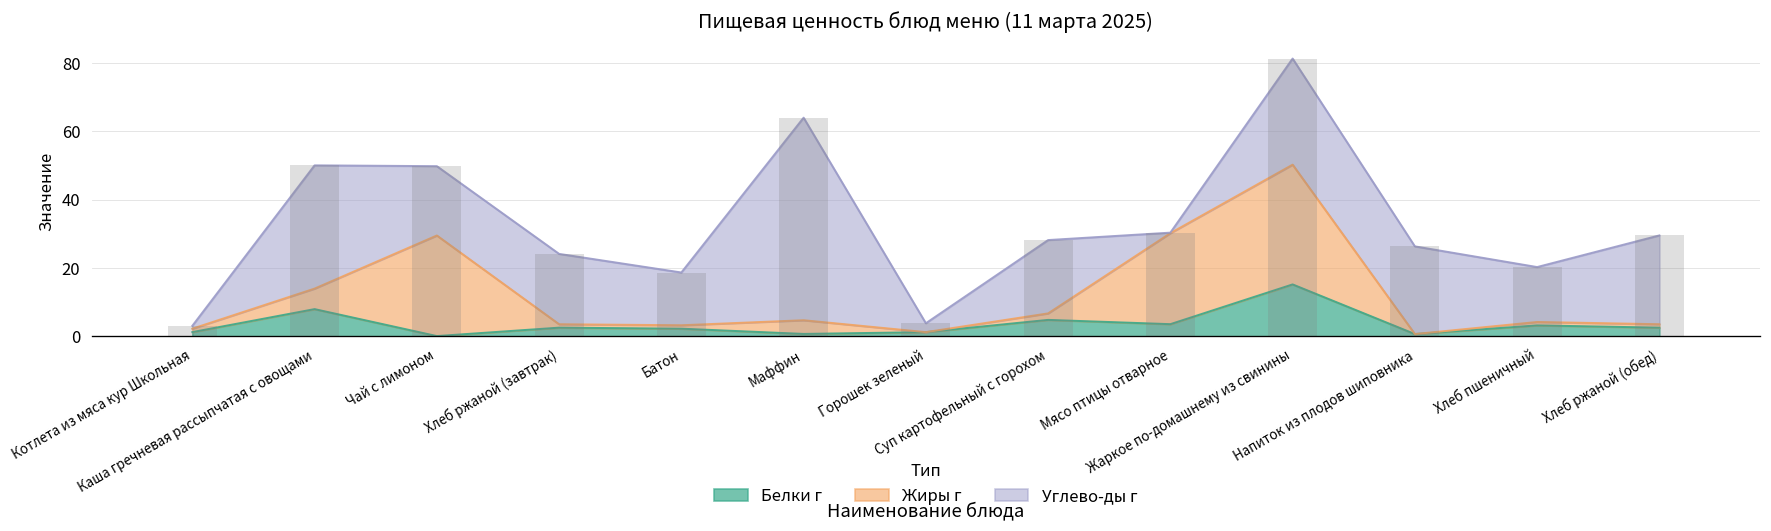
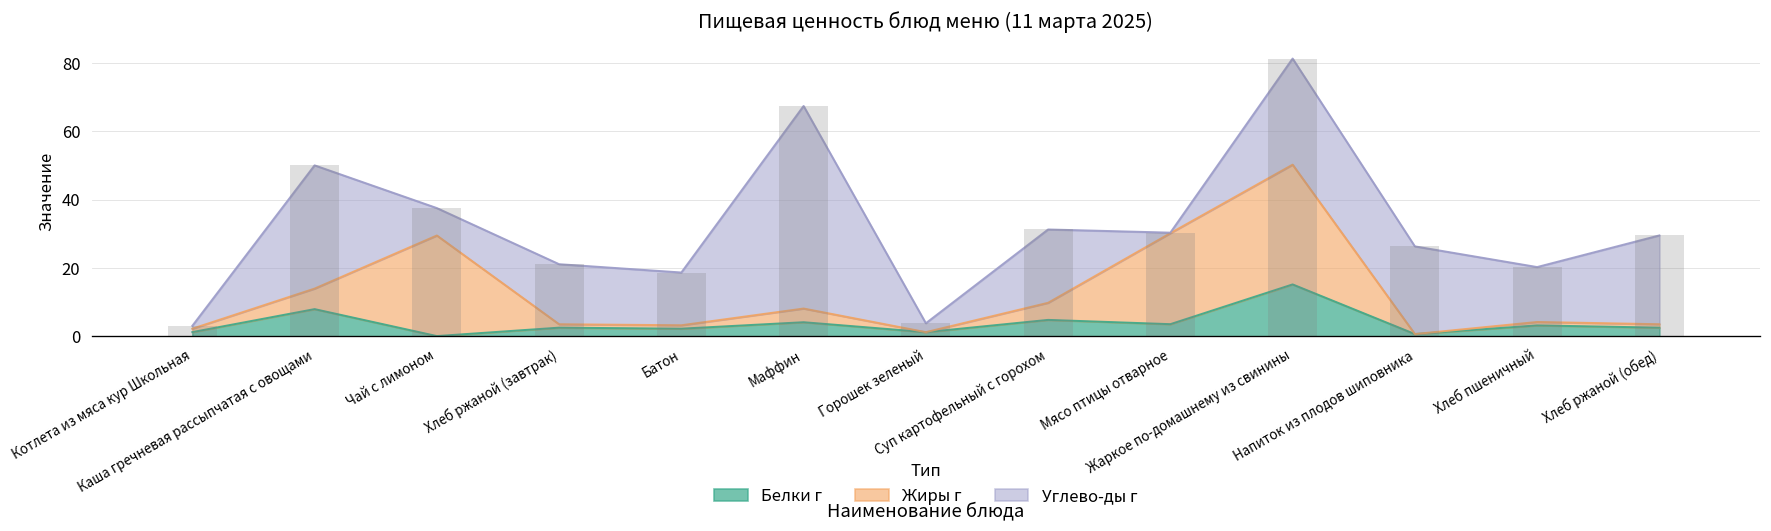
  {
    "Белки г": {
      "Котлета из мяса кур Школьная": 1,
      "Каша гречневая рассыпчатая с овощами": 8,
      "Чай с лимоном": 0,
      "Хлеб ржаной (завтрак)": 3,
      "Батон": 2,
-     "Маффин": 1,
+     "Маффин": 4,
      "Суп картофельный с горохом": 5,
      "Мясо птицы отварное": 4,
      "Жаркое по-домашнему из свинины": 15,
      "Хлеб пшеничный": 3,
      "Хлеб ржаной (обед)": 3
    },
    "Углево-ды г": {
      "Котлета из мяса кур Школьная": 3,
      "Каша гречневая рассыпчатая с овощами": 36,
-     "Чай с лимоном": 20,
-     "Хлеб ржаной (завтрак)": 21,
+     "Чай с лимоном": 8,
+     "Хлеб ржаной (завтрак)": 18,
      "Батон": 15,
      "Маффин": 59,
      "Горошек зеленый": 3,
      "Суп картофельный с горохом": 21,
      "Мясо птицы отварное": 30,
      "Жаркое по-домашнему из свинины": 31,
      "Напиток из плодов шиповника": 26,
      "Хлеб пшеничный": 16,
      "Хлеб ржаной (обед)": 26
    },
    "Жиры г": {
      "Каша гречневая рассыпчатая с овощами": 6,
      "Чай с лимоном": 29,
      "Хлеб ржаной (завтрак)": 1,
      "Батон": 1,
      "Маффин": 4,
-     "Суп картофельный с горохом": 2,
+     "Суп картофельный с горохом": 5,
      "Жаркое по-домашнему из свинины": 35,
      "Хлеб пшеничный": 1,
      "Хлеб ржаной (обед)": 1
    }
  }
